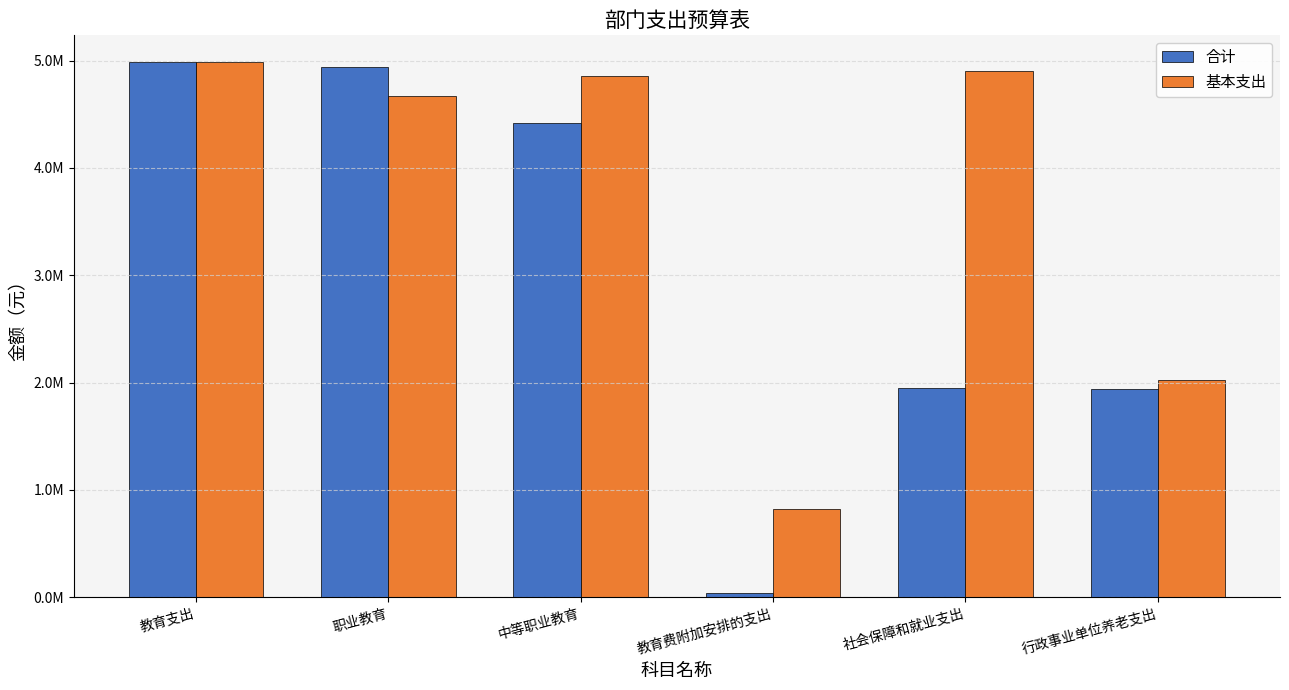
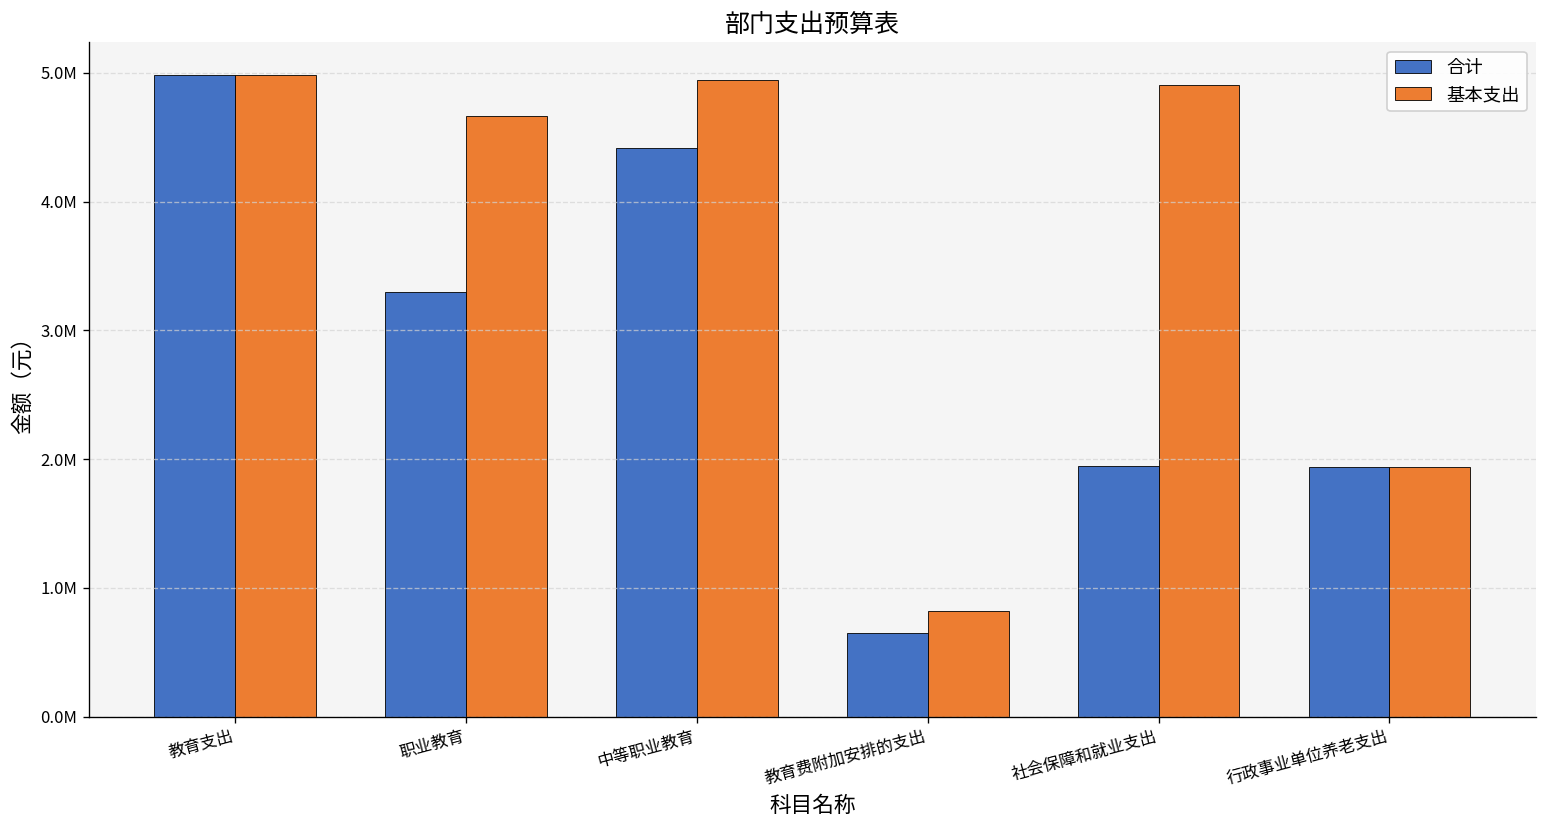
  {
    "合计": {
      "教育支出": 4990000,
-     "职业教育": 4940000,
+     "职业教育": 3300000,
      "中等职业教育": 4420000,
-     "教育费附加安排的支出": 40000,
+     "教育费附加安排的支出": 650000,
      "社会保障和就业支出": 1950000,
      "行政事业单位养老支出": 1940000
    },
    "基本支出": {
      "教育支出": 4990000,
      "职业教育": 4670000,
-     "中等职业教育": 4860000,
+     "中等职业教育": 4940000,
      "教育费附加安排的支出": 820000,
      "社会保障和就业支出": 4900000,
-     "行政事业单位养老支出": 2030000
+     "行政事业单位养老支出": 1940000
    }
  }
